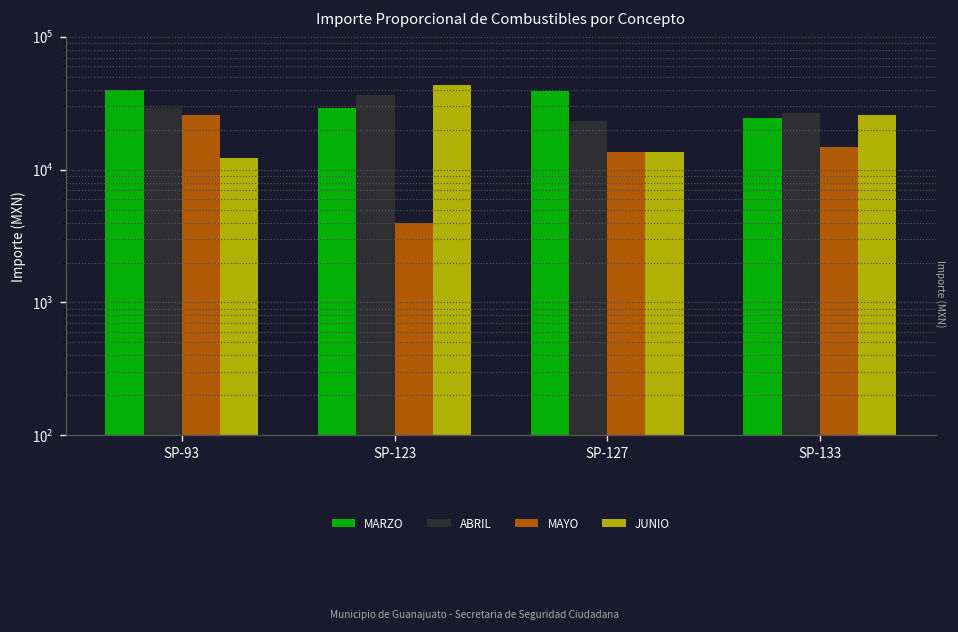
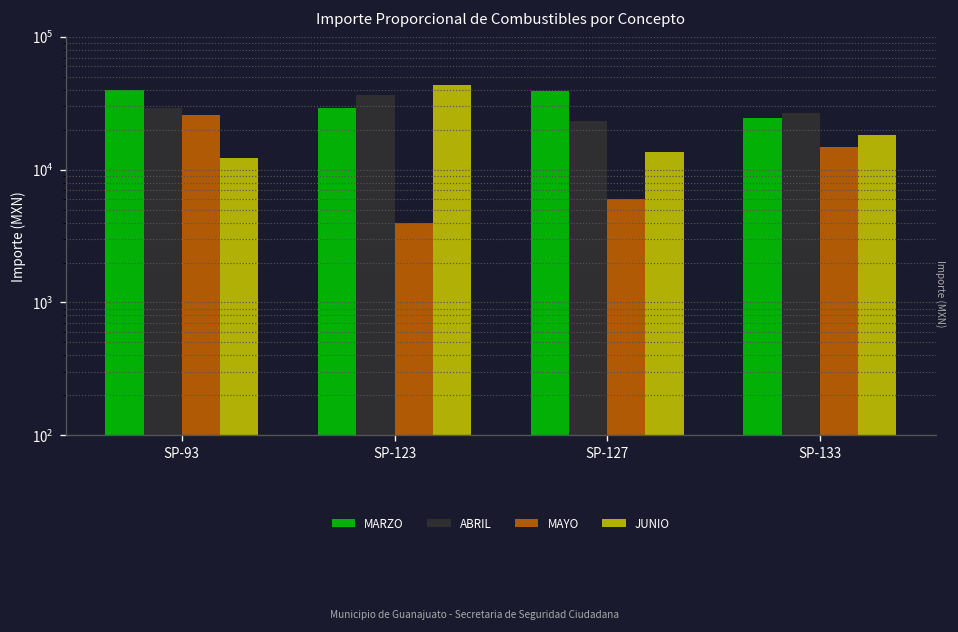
  {
    "MARZO": {
      "SP-93": 40000,
      "SP-123": 29000,
      "SP-127": 39000,
      "SP-133": 24000
    },
    "ABRIL": {
      "SP-93": 29000,
      "SP-123": 36000,
      "SP-127": 23000,
      "SP-133": 27000
    },
    "MAYO": {
      "SP-93": 26000,
      "SP-123": 4000,
-     "SP-127": 14000,
+     "SP-127": 6000,
      "SP-133": 15000
    },
    "JUNIO": {
      "SP-93": 12000,
      "SP-123": 43000,
      "SP-127": 14000,
-     "SP-133": 26000
+     "SP-133": 18000
    }
  }
